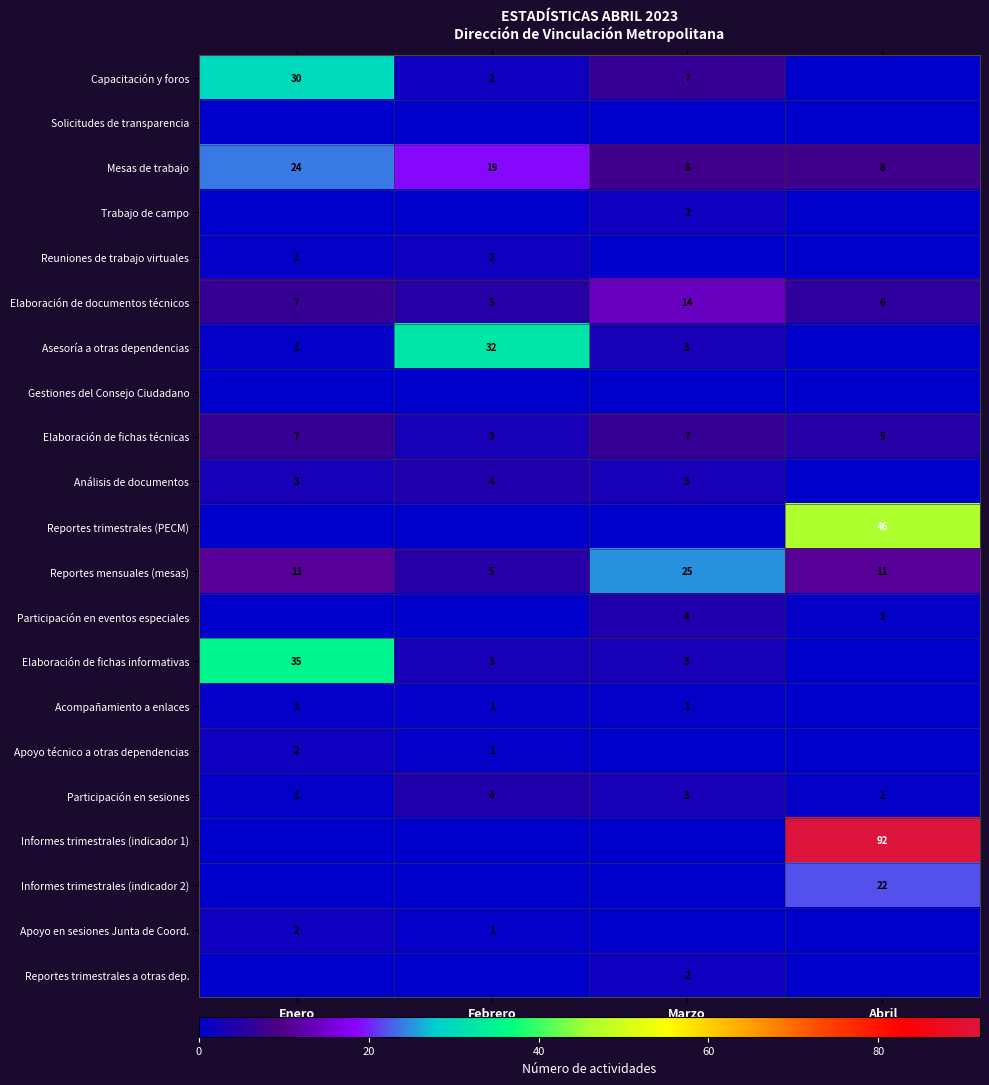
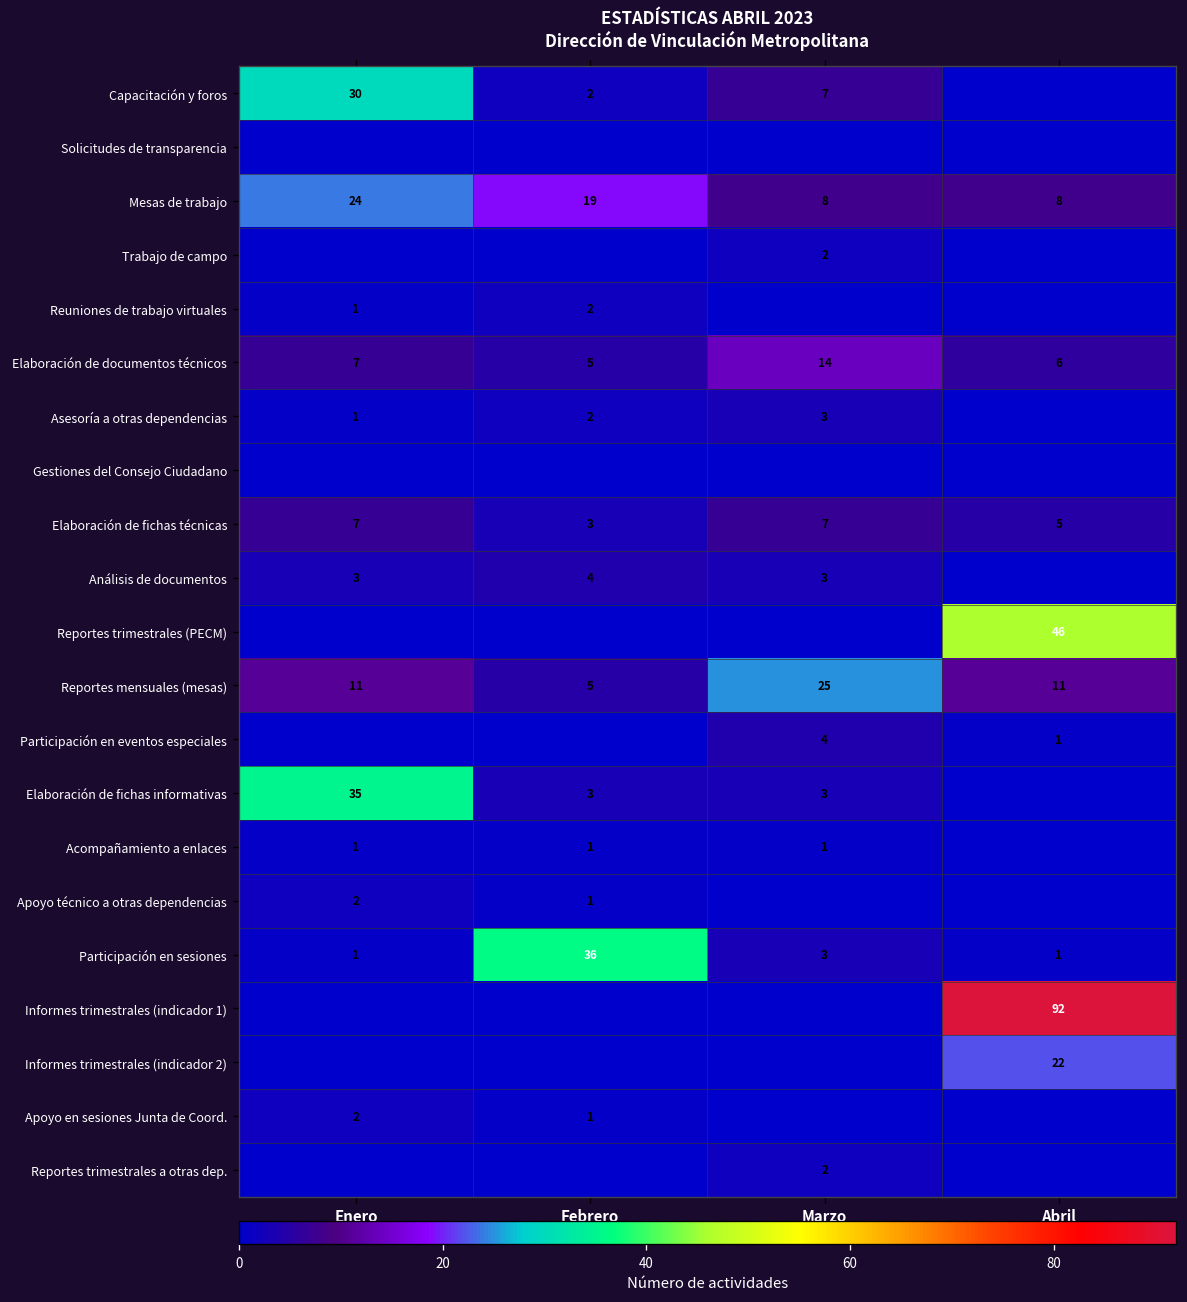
  {
    "Capacitación y foros": {
      "Enero": 30,
      "Febrero": 2,
      "Marzo": 7
    },
    "Mesas de trabajo": {
      "Enero": 24,
      "Febrero": 19,
      "Marzo": 8,
      "Abril": 8
    },
    "Trabajo de campo": {
      "Marzo": 2
    },
    "Reuniones de trabajo virtuales": {
      "Enero": 1,
      "Febrero": 2
    },
    "Elaboración de documentos técnicos": {
      "Enero": 7,
      "Febrero": 5,
      "Marzo": 14,
      "Abril": 6
    },
    "Asesoría a otras dependencias": {
      "Enero": 1,
-     "Febrero": 32,
+     "Febrero": 2,
      "Marzo": 3
    },
    "Elaboración de fichas técnicas": {
      "Enero": 7,
      "Febrero": 3,
      "Marzo": 7,
      "Abril": 5
    },
    "Análisis de documentos": {
      "Enero": 3,
      "Febrero": 4,
      "Marzo": 3
    },
    "Reportes trimestrales (PECM)": {
      "Abril": 46
    },
    "Reportes mensuales (mesas)": {
      "Enero": 11,
      "Febrero": 5,
      "Marzo": 25,
      "Abril": 11
    },
    "Participación en eventos especiales": {
      "Marzo": 4,
      "Abril": 1
    },
    "Elaboración de fichas informativas": {
      "Enero": 35,
      "Febrero": 3,
      "Marzo": 3
    },
    "Acompañamiento a enlaces": {
      "Enero": 1,
      "Febrero": 1,
      "Marzo": 1
    },
    "Apoyo técnico a otras dependencias": {
      "Enero": 2,
      "Febrero": 1
    },
    "Participación en sesiones": {
      "Enero": 1,
-     "Febrero": 4,
+     "Febrero": 36,
      "Marzo": 3,
      "Abril": 1
    },
    "Informes trimestrales (indicador 1)": {
      "Abril": 92
    },
    "Informes trimestrales (indicador 2)": {
      "Abril": 22
    },
    "Apoyo en sesiones Junta de Coord.": {
      "Enero": 2,
      "Febrero": 1
    },
    "Reportes trimestrales a otras dep.": {
      "Marzo": 2
    }
  }
